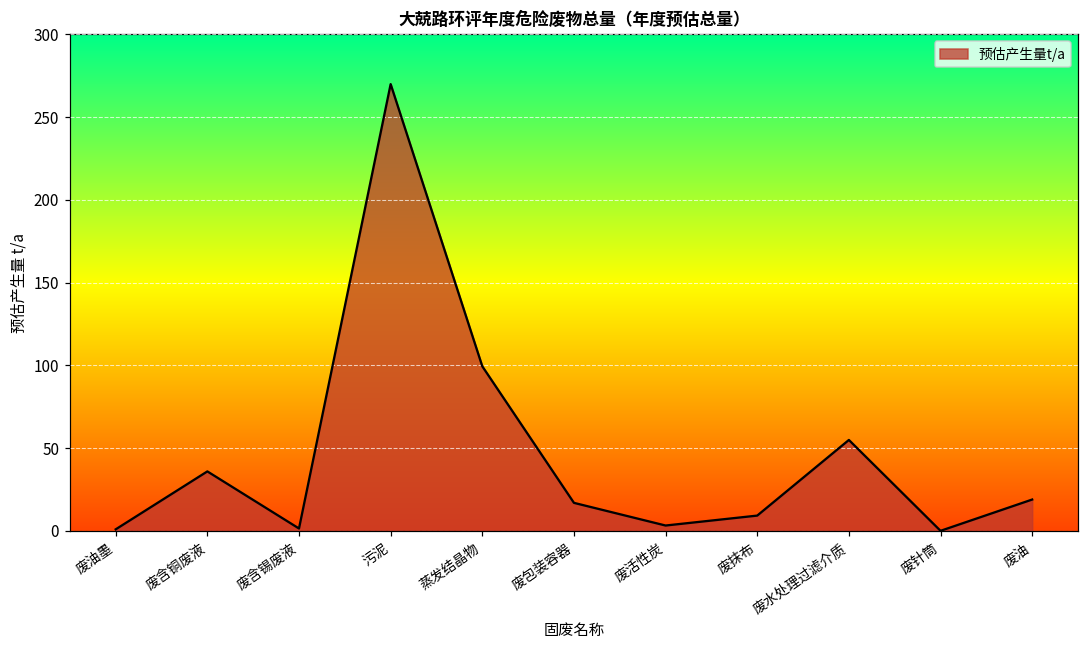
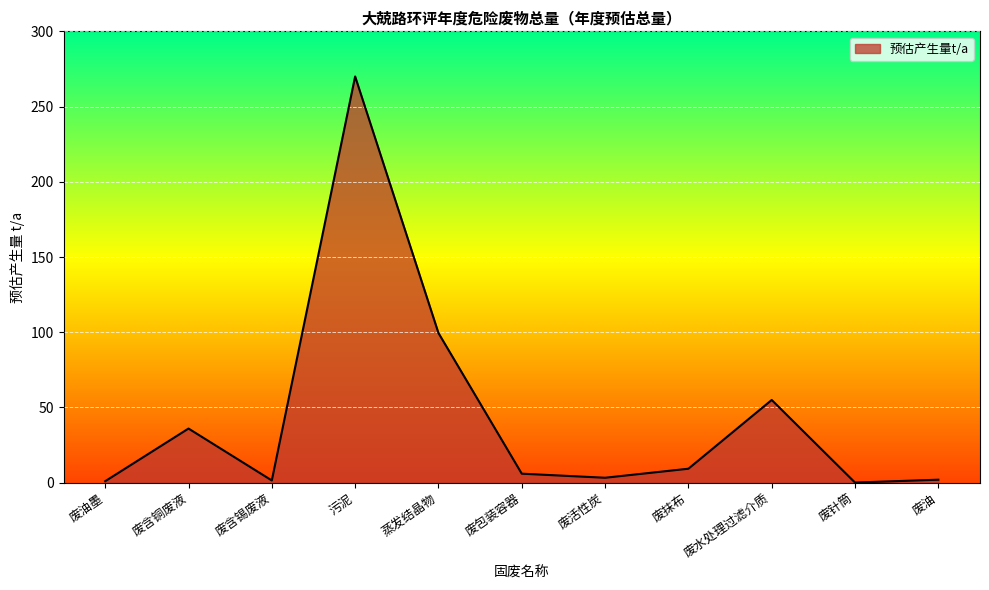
  {
    "废油墨": 1,
    "废含铜废液": 36,
    "废含锡废液": 2,
    "污泥": 270,
    "蒸发结晶物": 100,
-   "废包装容器": 17,
+   "废包装容器": 6,
    "废活性炭": 3,
    "废抹布": 9,
    "废水处理过滤介质": 55,
    "废针筒": 0,
-   "废油": 19
+   "废油": 2
  }
